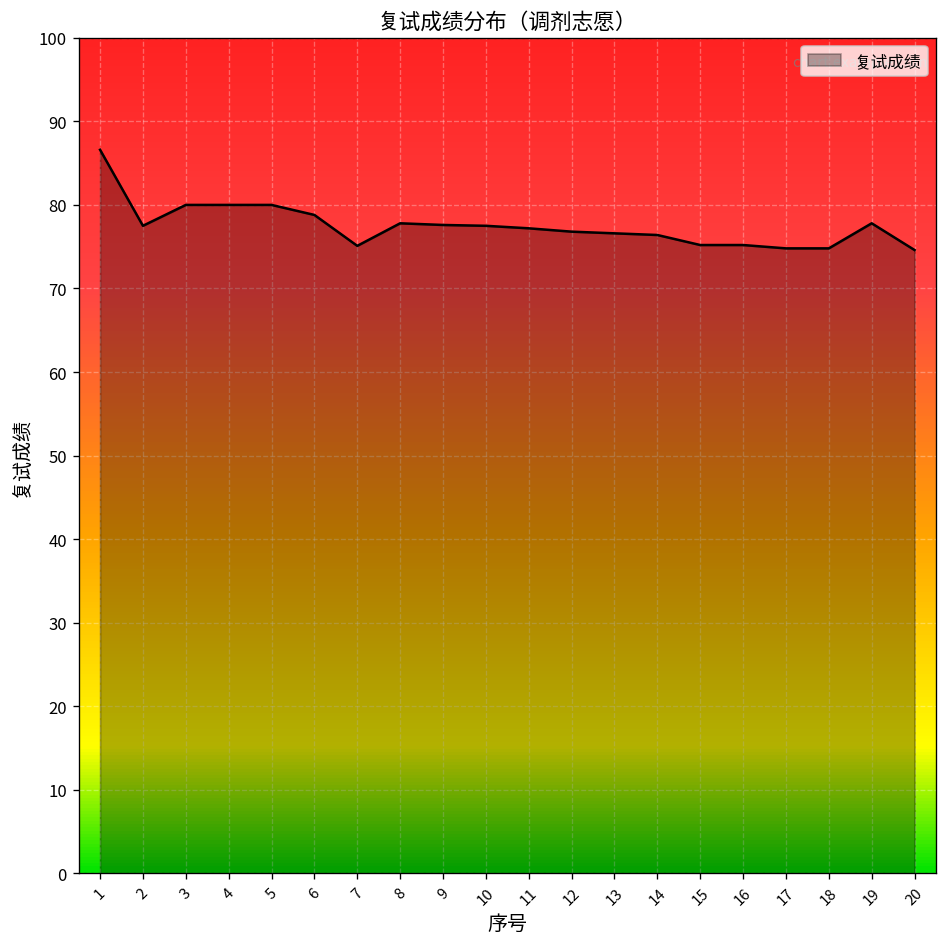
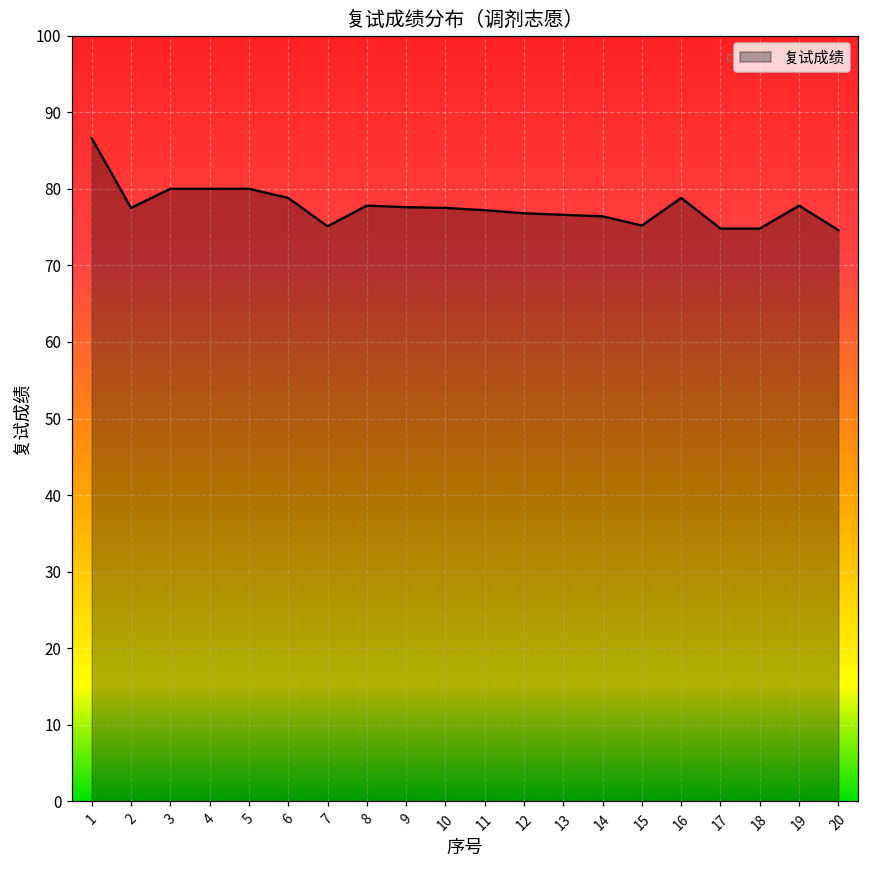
  {
    "1": 87,
    "2": 78,
    "3": 80,
    "4": 80,
    "5": 80,
    "6": 79,
    "7": 75,
    "8": 78,
    "9": 78,
    "10": 78,
    "11": 77,
    "12": 77,
    "13": 77,
    "14": 76,
    "15": 75,
-   "16": 75,
+   "16": 79,
    "17": 75,
    "18": 75,
    "19": 78,
    "20": 75
  }
